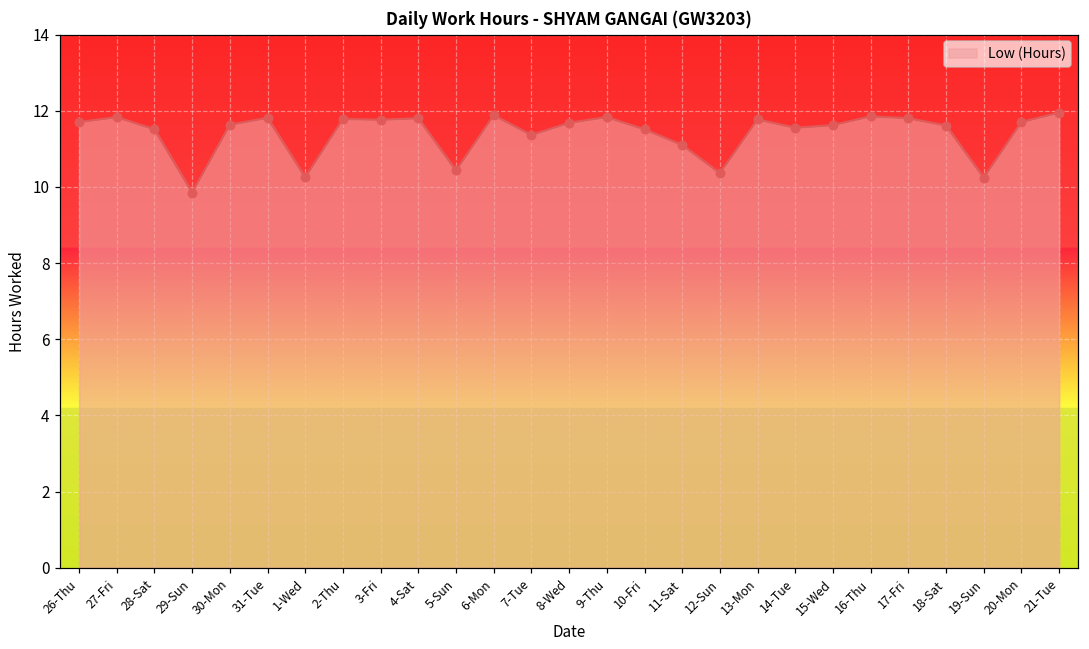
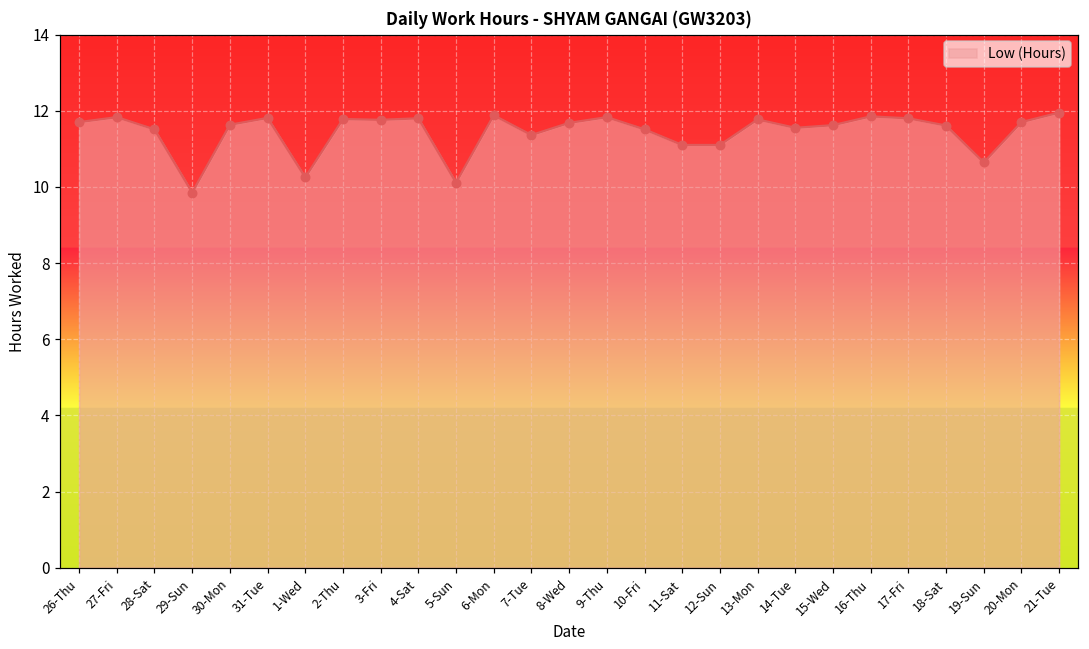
  {
    "26-Thu": 11.7,
    "27-Fri": 11.8,
    "28-Sat": 11.5,
    "29-Sun": 9.9,
    "30-Mon": 11.6,
    "31-Tue": 11.8,
    "1-Wed": 10.3,
    "2-Thu": 11.8,
    "3-Fri": 11.8,
    "4-Sat": 11.8,
-   "5-Sun": 10.4,
+   "5-Sun": 10.1,
    "6-Mon": 11.9,
    "7-Tue": 11.4,
    "8-Wed": 11.7,
    "9-Thu": 11.8,
    "10-Fri": 11.5,
    "11-Sat": 11.1,
-   "12-Sun": 10.4,
+   "12-Sun": 11.1,
    "13-Mon": 11.8,
    "14-Tue": 11.6,
    "15-Wed": 11.6,
    "16-Thu": 11.9,
    "17-Fri": 11.8,
    "18-Sat": 11.6,
-   "19-Sun": 10.2,
+   "19-Sun": 10.6,
    "20-Mon": 11.7,
    "21-Tue": 12.0
  }
